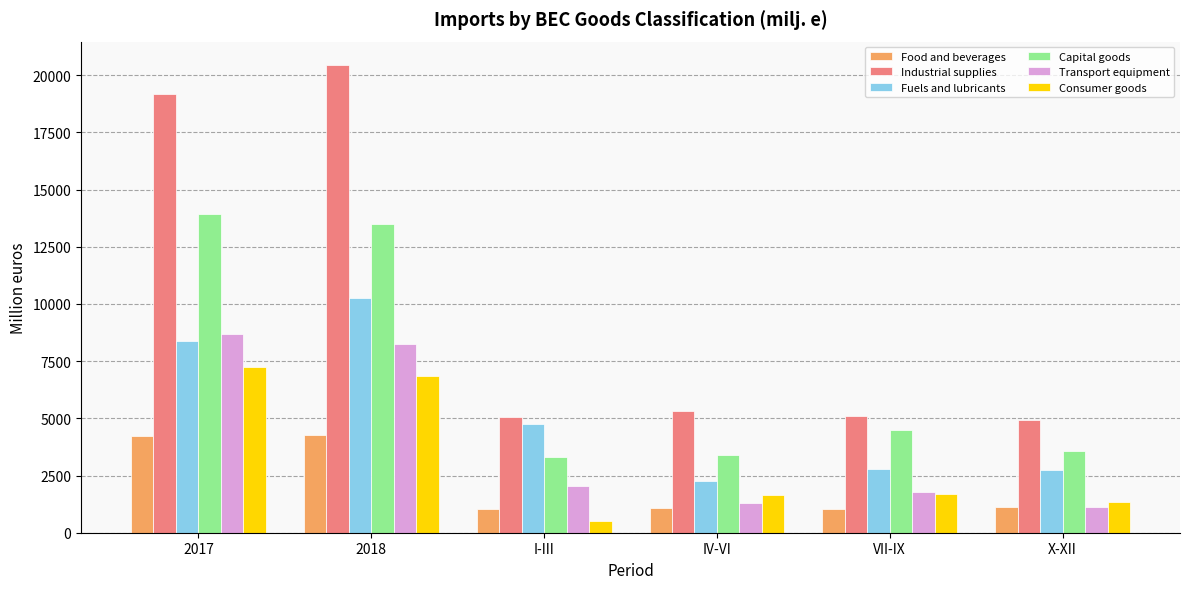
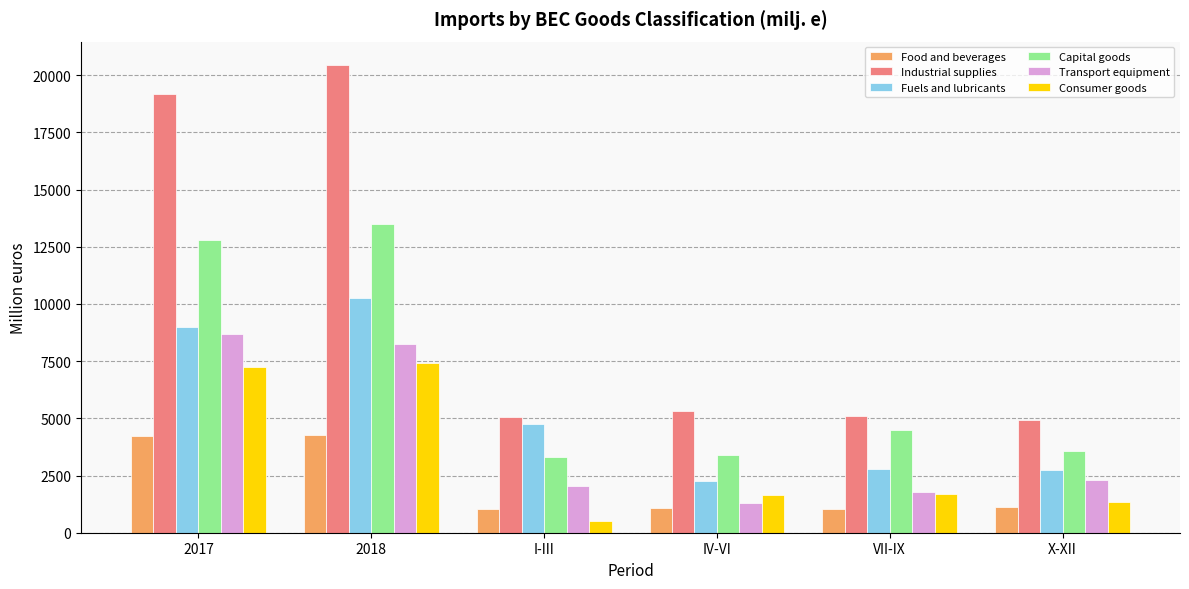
  {
    "Fuels and lubricants": {
-     "2017": 8400,
+     "2017": 9000,
      "2018": 10300,
      "I-III": 4800,
      "IV-VI": 2300,
      "VII-IX": 2800,
      "X-XII": 2700
    },
    "Capital goods": {
-     "2017": 13900,
+     "2017": 12800,
      "2018": 13500,
      "I-III": 3300,
      "IV-VI": 3400,
      "VII-IX": 4500,
      "X-XII": 3600
    },
    "Transport equipment": {
      "2017": 8700,
      "2018": 8200,
      "I-III": 2000,
      "IV-VI": 1300,
      "VII-IX": 1800,
-     "X-XII": 1100
+     "X-XII": 2300
    },
    "Consumer goods": {
      "2017": 7300,
-     "2018": 6900,
+     "2018": 7400,
      "I-III": 500,
      "IV-VI": 1600,
      "VII-IX": 1700,
      "X-XII": 1300
    }
  }
